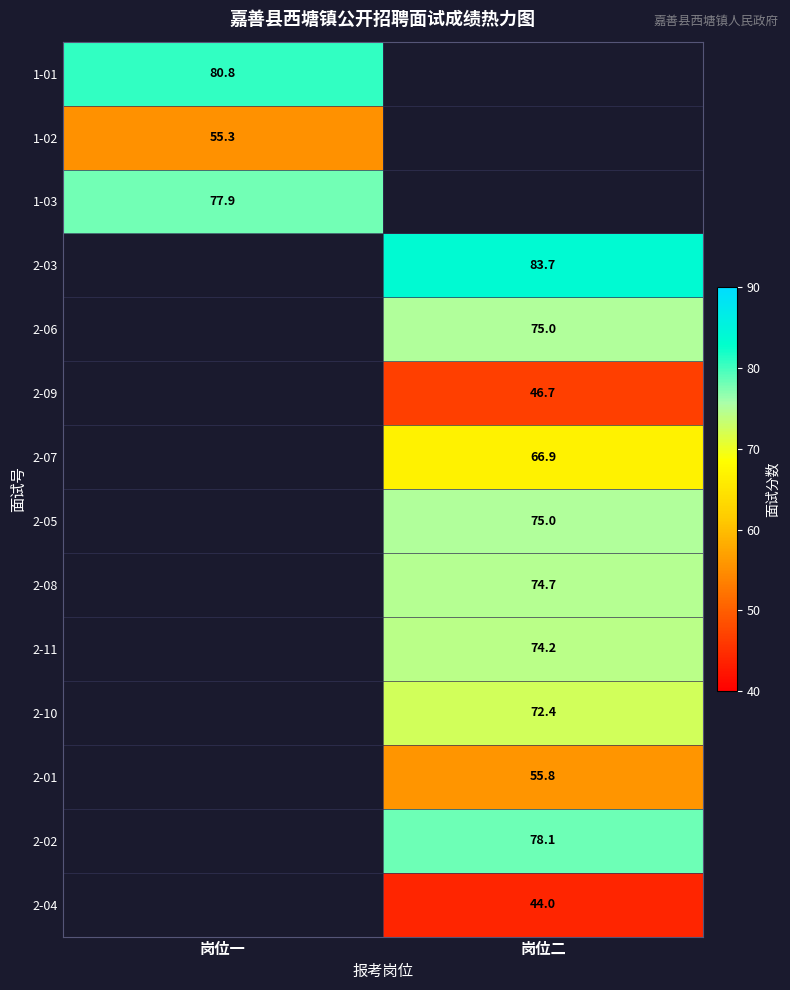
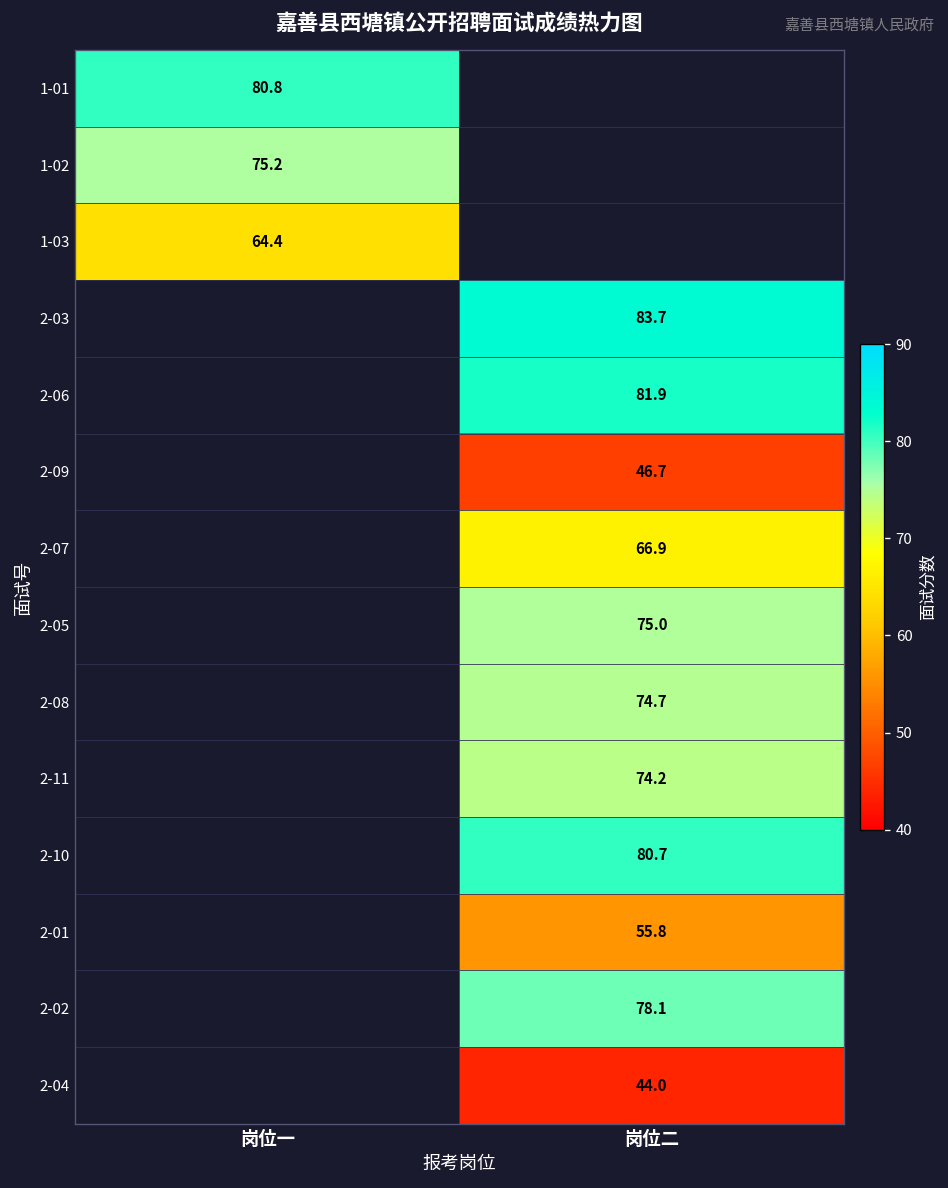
  {
    "1-01": {
      "岗位一": 80.8
    },
    "1-02": {
-     "岗位一": 55.3
+     "岗位一": 75.2
    },
    "1-03": {
-     "岗位一": 77.9
+     "岗位一": 64.4
    },
    "2-03": {
      "岗位二": 83.7
    },
    "2-06": {
-     "岗位二": 75.0
+     "岗位二": 81.9
    },
    "2-09": {
      "岗位二": 46.7
    },
    "2-07": {
      "岗位二": 66.9
    },
    "2-05": {
      "岗位二": 75.0
    },
    "2-08": {
      "岗位二": 74.7
    },
    "2-11": {
      "岗位二": 74.2
    },
    "2-10": {
-     "岗位二": 72.4
+     "岗位二": 80.7
    },
    "2-01": {
      "岗位二": 55.8
    },
    "2-02": {
      "岗位二": 78.1
    },
    "2-04": {
      "岗位二": 44.0
    }
  }
